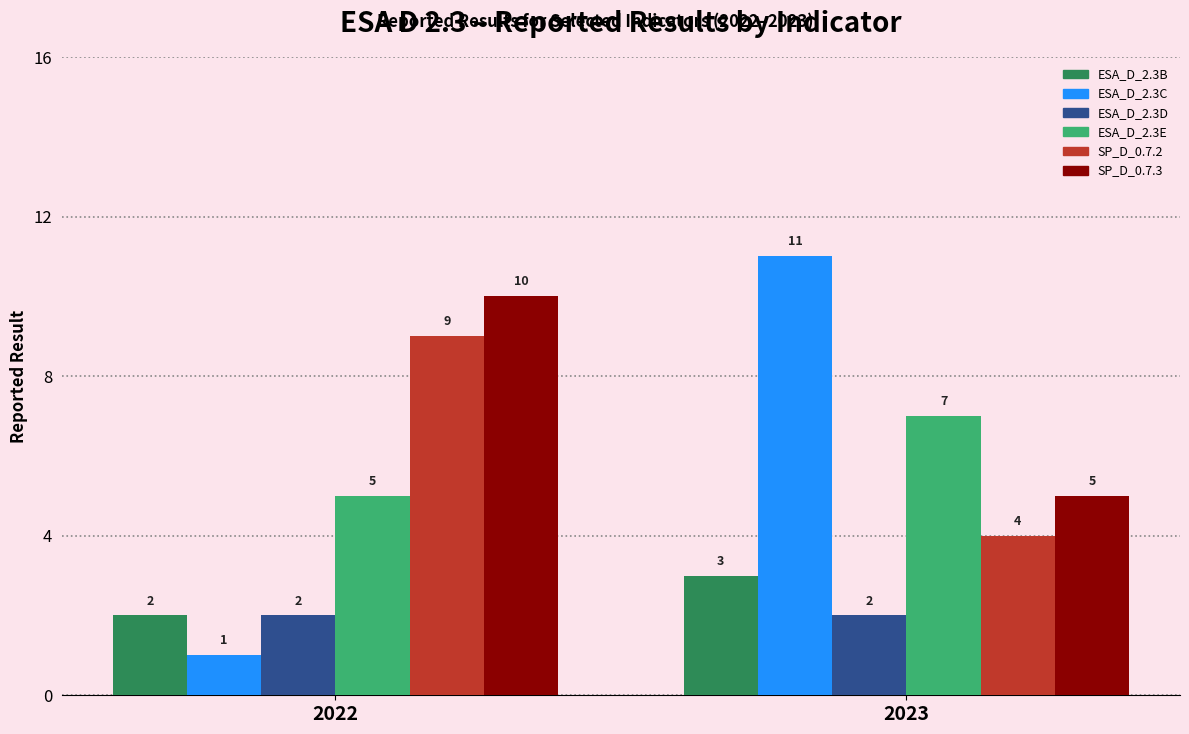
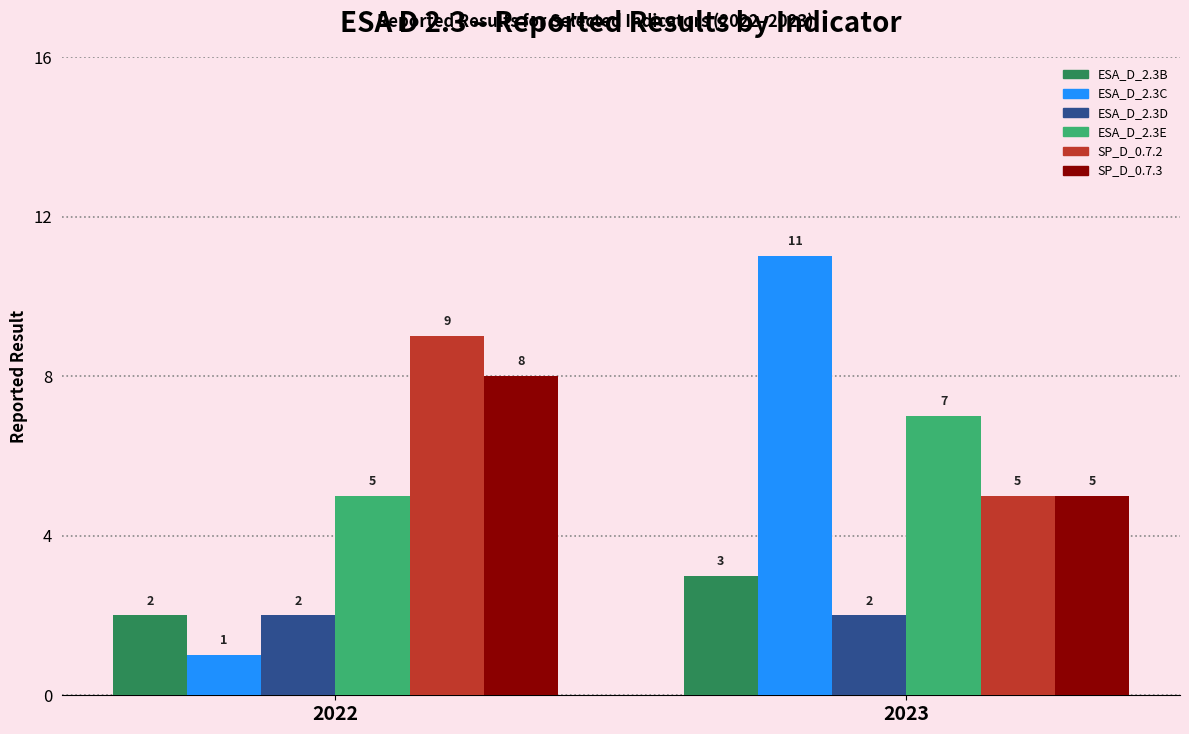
  {
    "ESA_D_2.3C": {
      "2022": 1,
      "2023": 11
    },
    "ESA_D_2.3D": {
      "2022": 2,
      "2023": 2
    },
    "SP_D_0.7.2": {
      "2022": 9,
-     "2023": 4
+     "2023": 5
    },
    "SP_D_0.7.3": {
-     "2022": 10,
+     "2022": 8,
      "2023": 5
    }
  }
